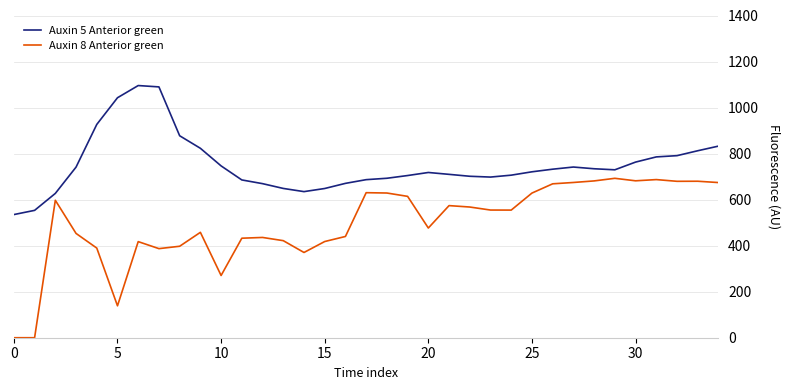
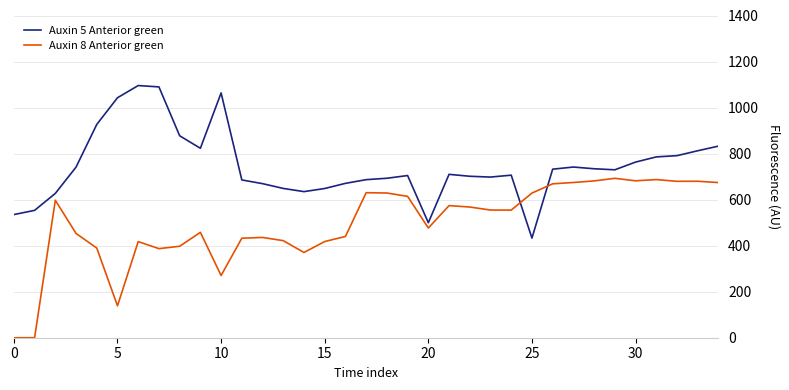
  {
    "Auxin 5 Anterior green": {
      "0": 540,
      "5": 1040,
-     "10": 750,
+     "10": 1060,
      "15": 650,
-     "20": 720,
-     "25": 720,
+     "20": 500,
+     "25": 430,
      "30": 760
    },
    "Auxin 8 Anterior green": {
      "0": 0,
      "5": 140,
      "10": 270,
      "15": 420,
      "20": 480,
      "25": 630,
      "30": 680
    }
  }
